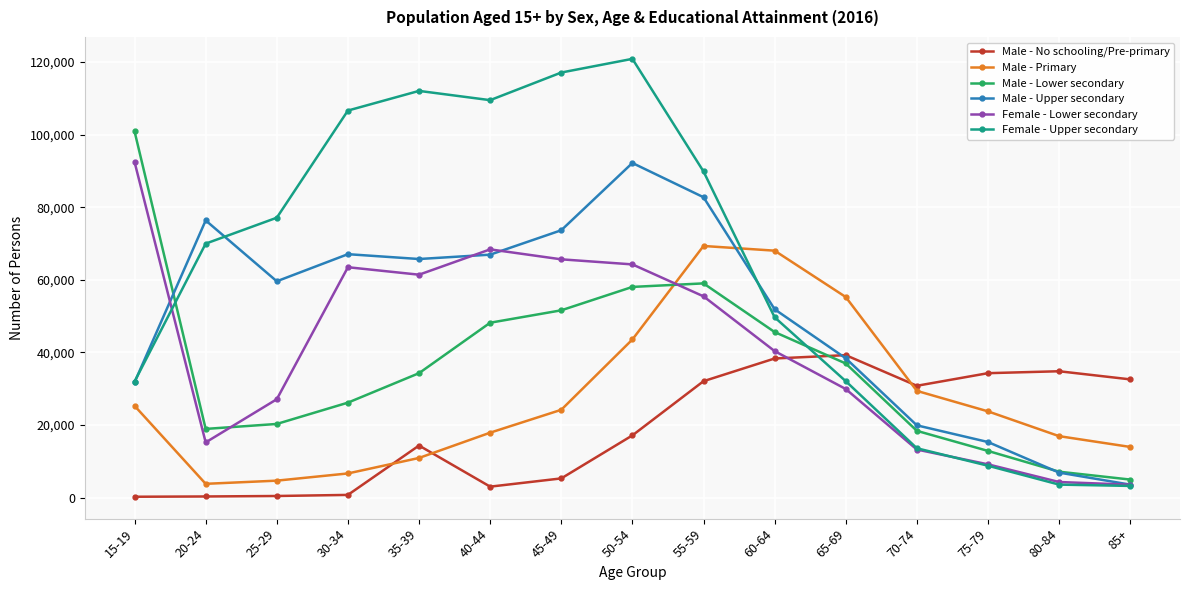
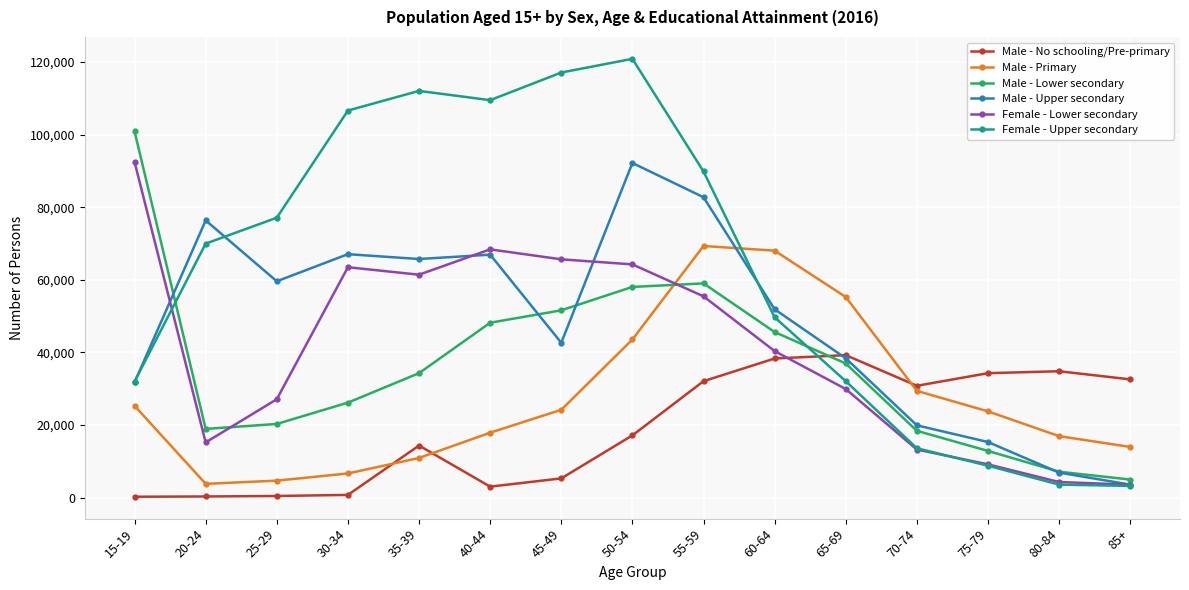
  {
    "Male - No schooling/Pre-primary": {
      "15-19": "0",
      "20-24": "0",
      "25-29": "0",
      "30-34": "1,000",
      "35-39": "14,000",
      "40-44": "3,000",
      "45-49": "5,000",
      "50-54": "17,000",
      "55-59": "32,000",
      "60-64": "38,000",
      "65-69": "39,000",
      "70-74": "31,000",
      "75-79": "34,000",
      "80-84": "35,000",
      "85+": "33,000"
    },
    "Male - Primary": {
      "15-19": "25,000",
      "20-24": "4,000",
      "25-29": "5,000",
      "30-34": "7,000",
      "35-39": "11,000",
      "40-44": "18,000",
      "45-49": "24,000",
      "50-54": "44,000",
      "55-59": "69,000",
      "60-64": "68,000",
      "65-69": "55,000",
      "70-74": "29,000",
      "75-79": "24,000",
      "80-84": "17,000",
      "85+": "14,000"
    },
    "Male - Upper secondary": {
      "20-24": "76,000",
      "25-29": "60,000",
      "30-34": "67,000",
      "35-39": "66,000",
      "40-44": "67,000",
-     "45-49": "74,000",
+     "45-49": "43,000",
      "50-54": "92,000",
      "55-59": "83,000",
      "60-64": "52,000",
      "65-69": "38,000",
      "70-74": "20,000",
      "75-79": "15,000"
    },
    "Female - Lower secondary": {
      "15-19": "92,000",
      "20-24": "15,000",
      "25-29": "27,000",
      "30-34": "63,000",
      "35-39": "61,000",
      "40-44": "68,000",
      "45-49": "66,000",
      "50-54": "64,000",
      "55-59": "55,000",
      "60-64": "40,000",
      "65-69": "30,000",
      "80-84": "4,000"
    }
  }
